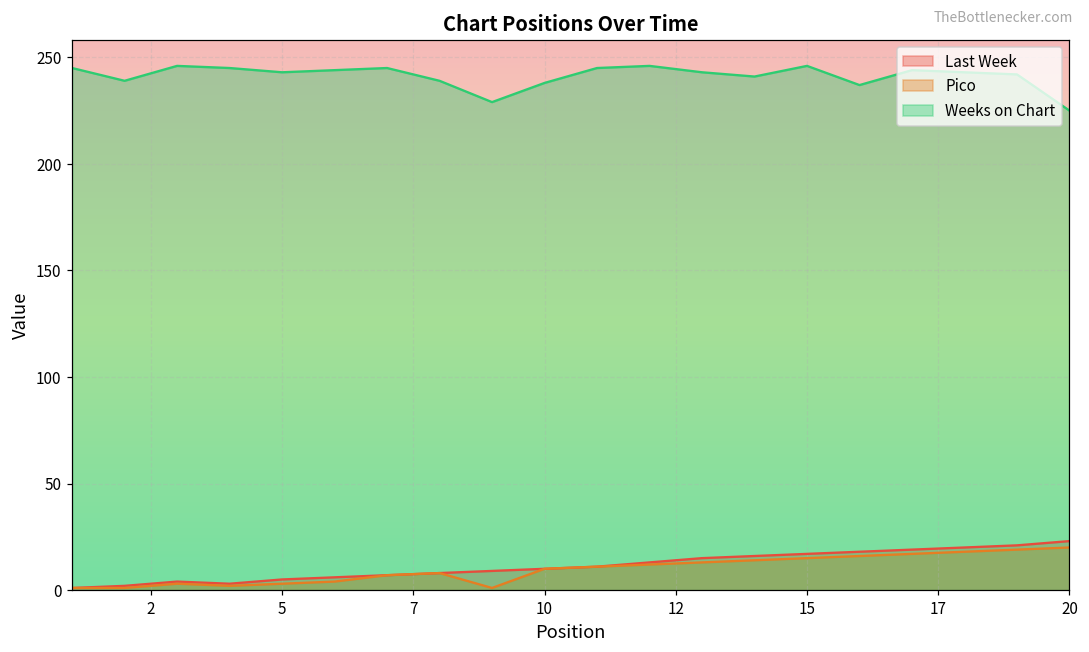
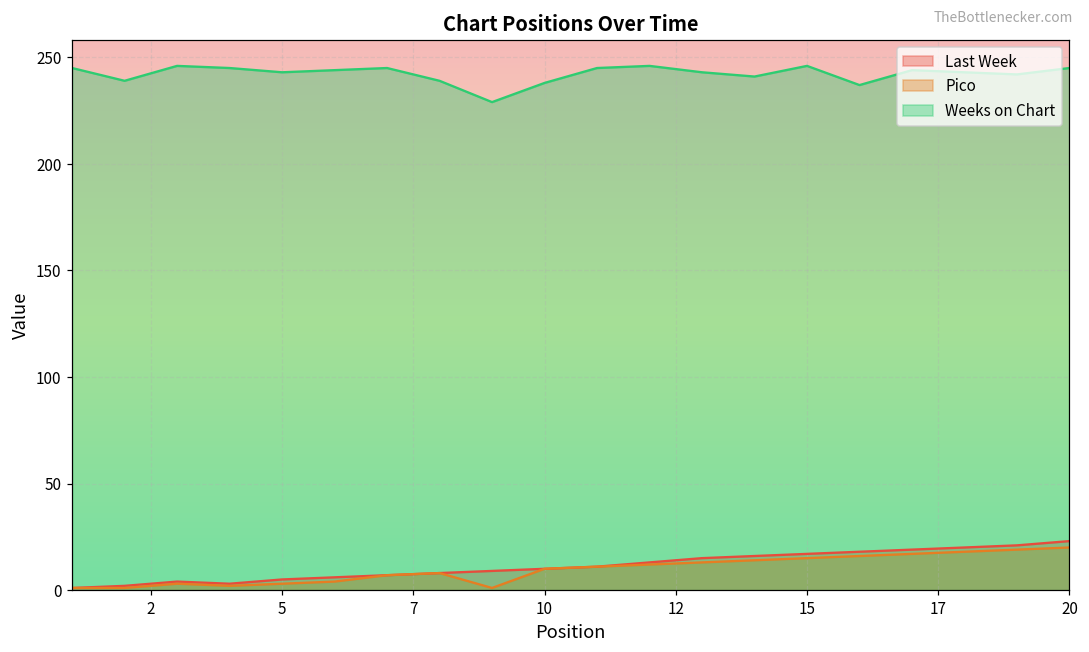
  {
    "Weeks on Chart": {
      "5": 243,
      "10": 238,
      "15": 246,
-     "20": 225
+     "20": 245
    }
  }
